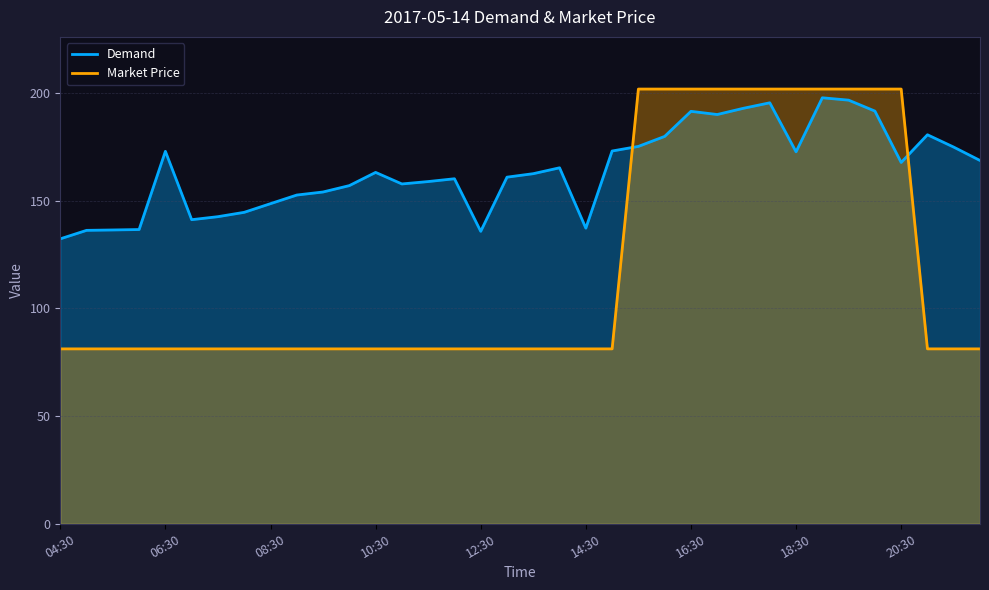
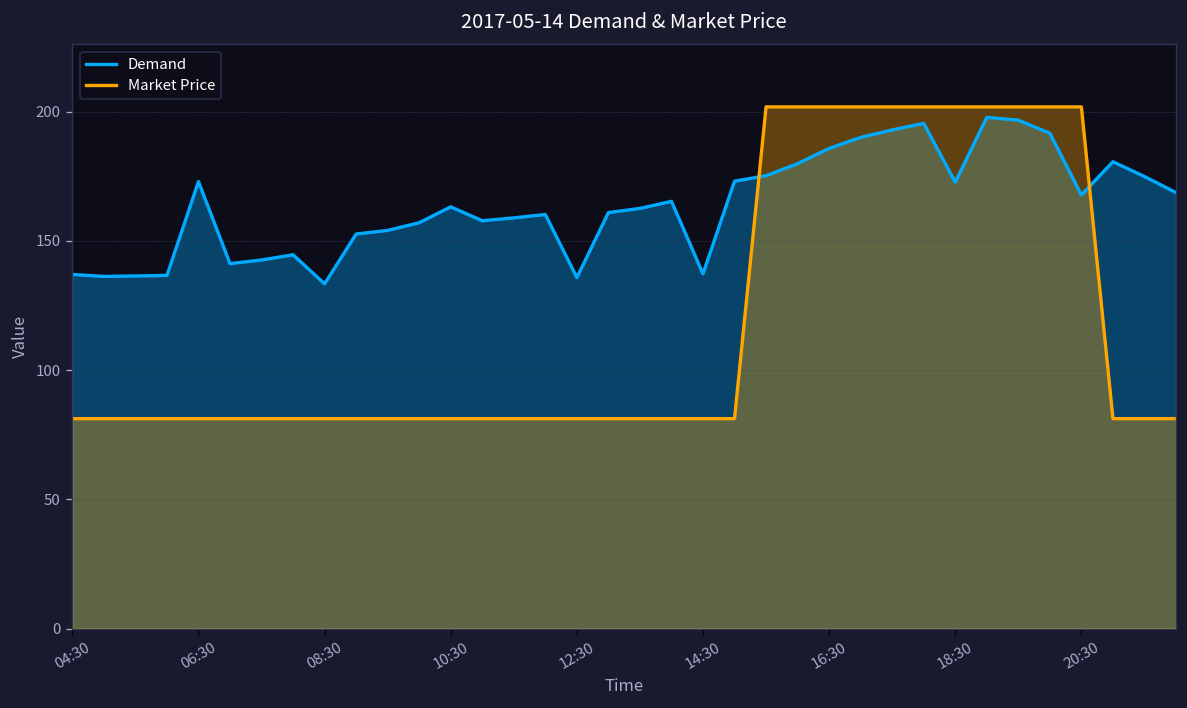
  {
    "Demand": {
-     "04:30": 132,
+     "04:30": 137,
      "06:30": 173,
-     "08:30": 149,
+     "08:30": 133,
      "10:30": 163,
      "12:30": 136,
      "14:30": 137,
-     "16:30": 191,
+     "16:30": 186,
      "18:30": 173,
      "20:30": 168
    },
    "Market Price": {
      "04:30": 81,
      "06:30": 81,
      "08:30": 81,
      "10:30": 81,
      "12:30": 81,
      "14:30": 81,
      "16:30": 202,
      "18:30": 202,
      "20:30": 202
    }
  }
